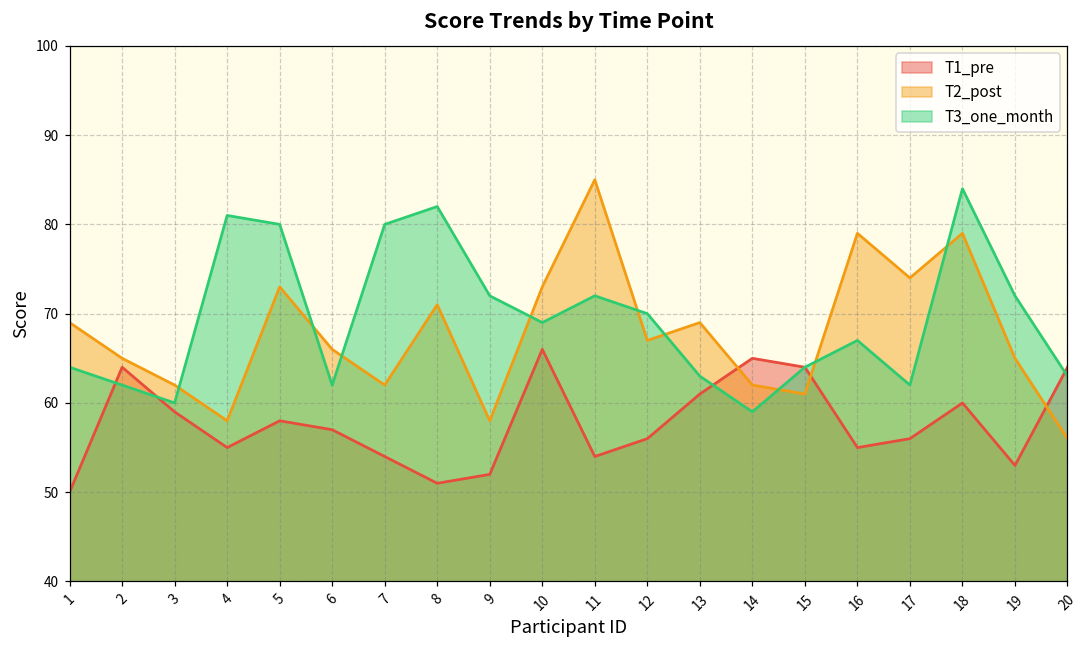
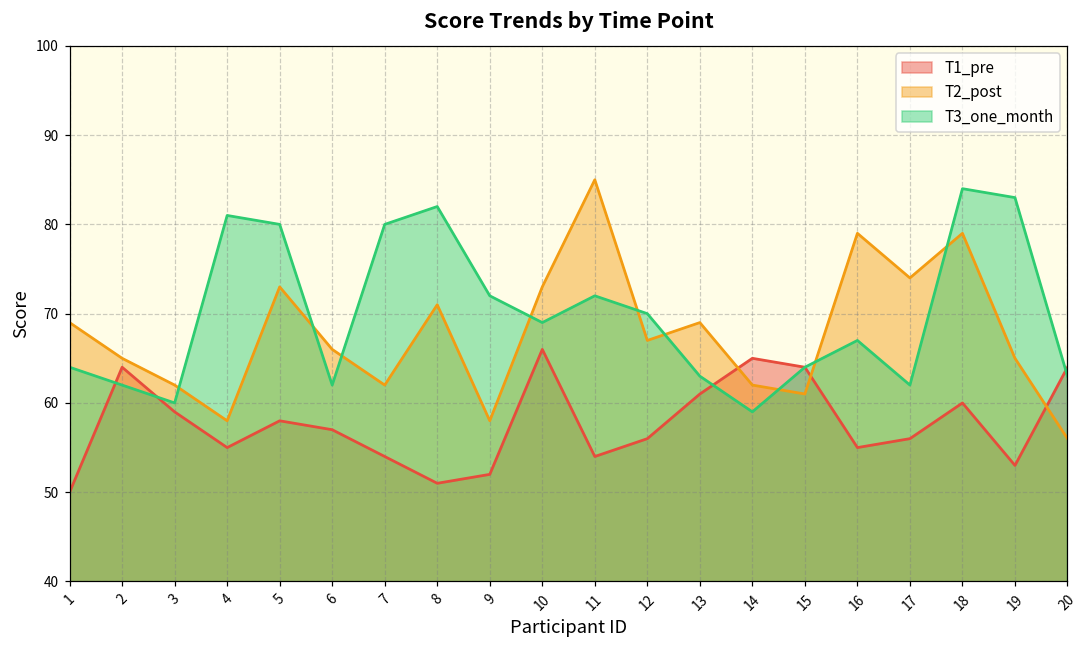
  {
    "T1_pre": {
      "1": 50,
      "2": 64,
      "3": 59,
      "4": 55,
      "5": 58,
      "6": 57,
      "7": 54,
      "8": 51,
      "9": 52,
      "10": 66,
      "11": 54,
      "12": 56,
      "13": 61,
      "14": 65,
      "16": 55,
      "17": 56,
      "18": 60,
      "19": 53,
      "20": 64
    },
    "T2_post": {
      "1": 69,
      "2": 65,
      "3": 62,
      "4": 58,
      "5": 73,
      "6": 66,
      "7": 62,
      "8": 71,
      "9": 58,
      "10": 73,
      "11": 85,
      "12": 67,
      "13": 69,
      "14": 62,
      "15": 61,
      "16": 79,
      "17": 74,
      "18": 79,
      "19": 65,
      "20": 56
    },
    "T3_one_month": {
      "1": 64,
      "2": 62,
      "3": 60,
      "4": 81,
      "5": 80,
      "6": 62,
      "7": 80,
      "8": 82,
      "9": 72,
      "10": 69,
      "11": 72,
      "12": 70,
      "13": 63,
      "14": 59,
      "16": 67,
      "17": 62,
      "18": 84,
-     "19": 72,
+     "19": 83,
      "20": 63
    }
  }
